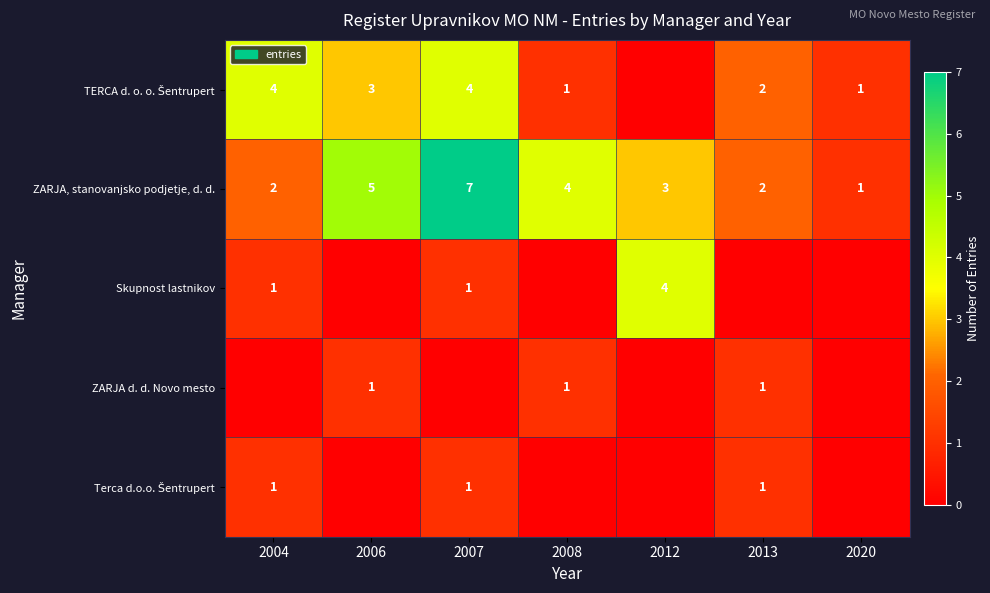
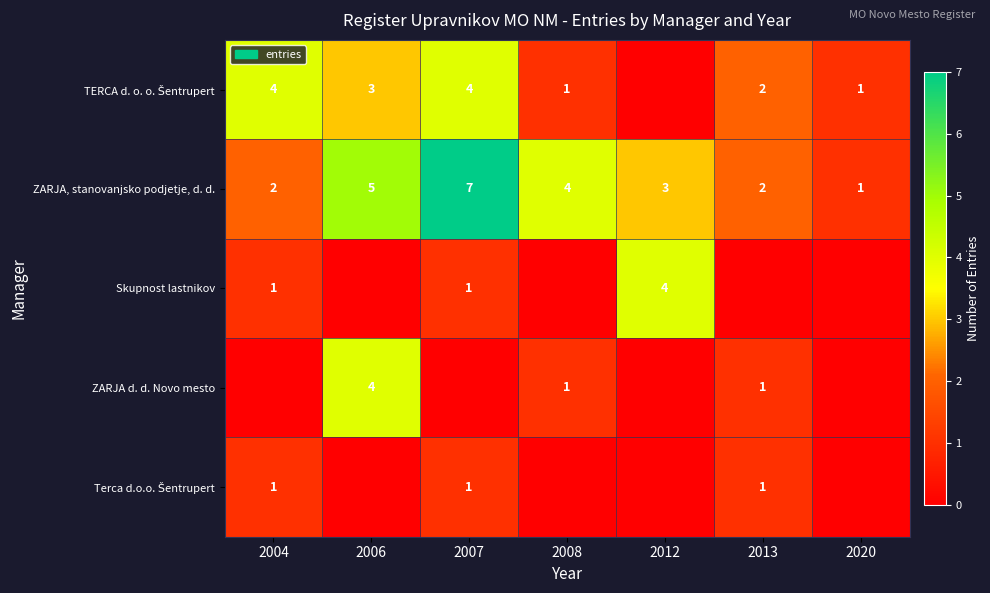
  {
    "TERCA d. o. o. Šentrupert": {
      "2004": 4,
      "2006": 3,
      "2007": 4,
      "2008": 1,
      "2013": 2,
      "2020": 1
    },
    "ZARJA, stanovanjsko podjetje, d. d.": {
      "2004": 2,
      "2006": 5,
      "2007": 7,
      "2008": 4,
      "2012": 3,
      "2013": 2,
      "2020": 1
    },
    "Skupnost lastnikov": {
      "2004": 1,
      "2007": 1,
      "2012": 4
    },
    "ZARJA d. d. Novo mesto": {
-     "2006": 1,
+     "2006": 4,
      "2008": 1,
      "2013": 1
    },
    "Terca d.o.o. Šentrupert": {
      "2004": 1,
      "2007": 1,
      "2013": 1
    }
  }
